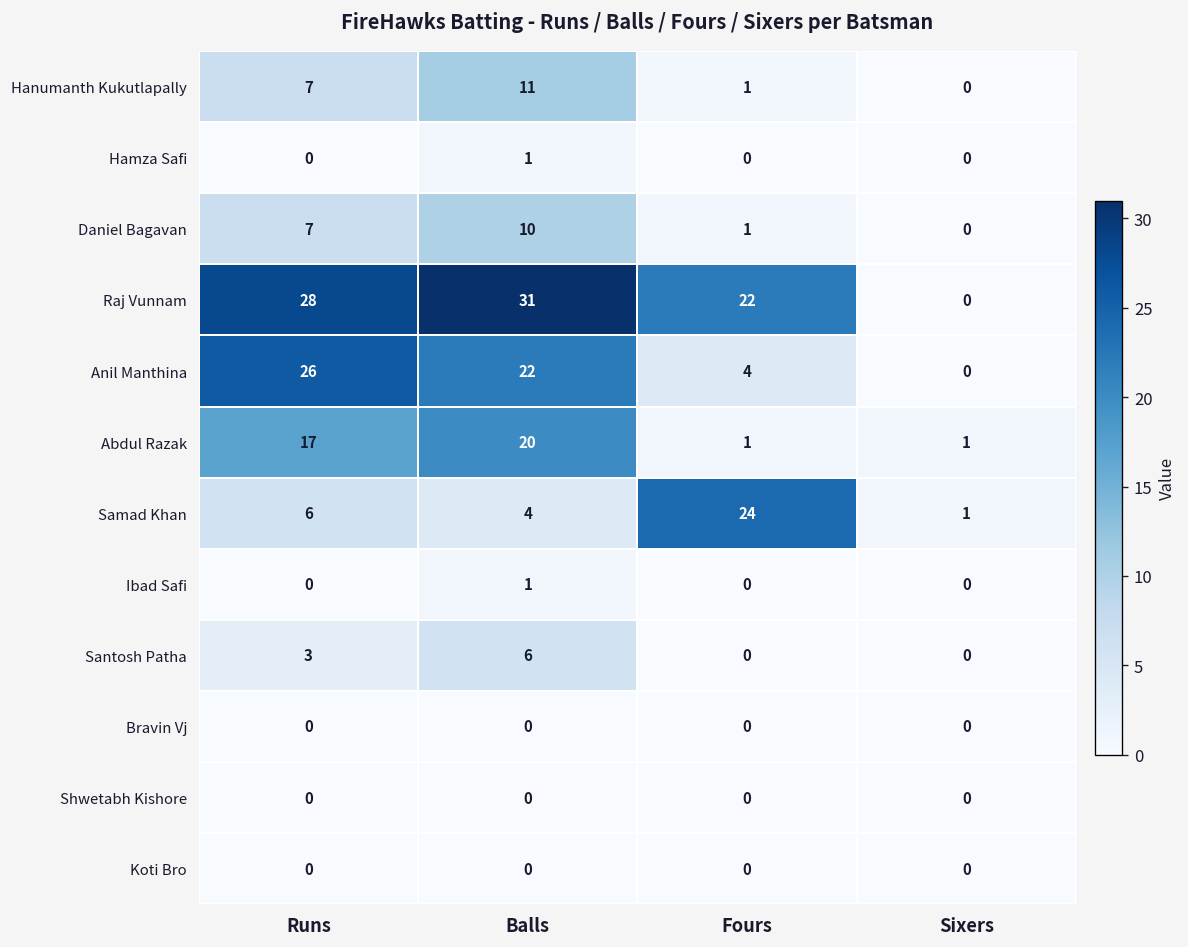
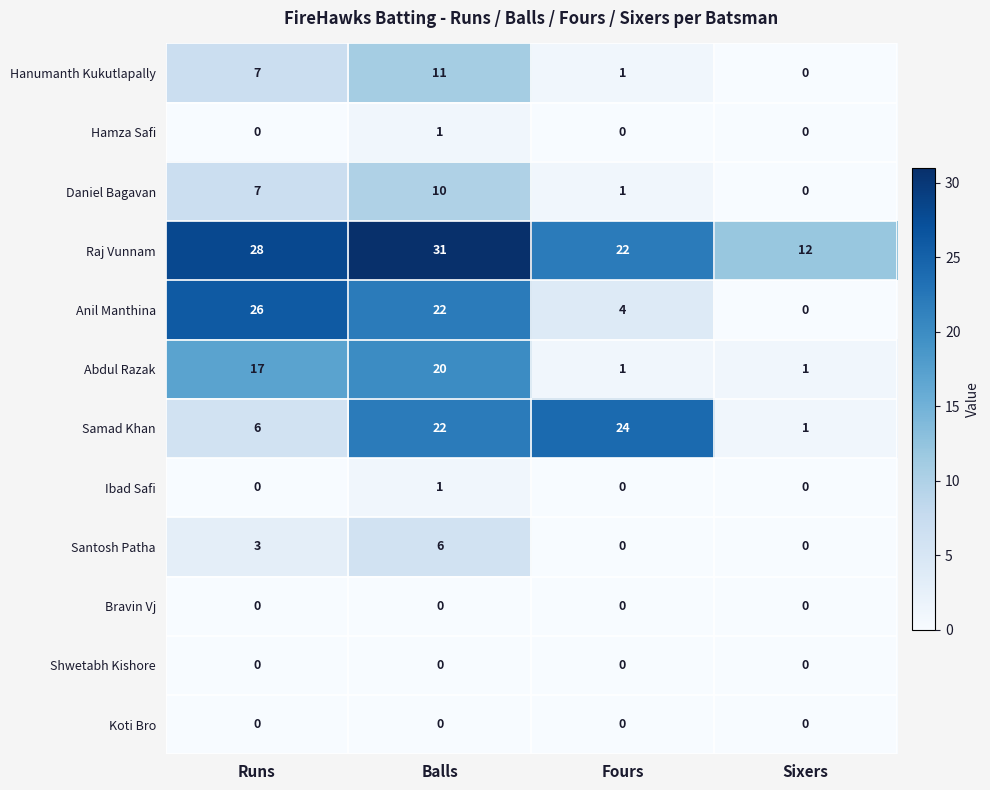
  {
    "Hanumanth Kukutlapally": {
      "Runs": 7,
      "Balls": 11,
      "Fours": 1,
      "Sixers": 0
    },
    "Hamza Safi": {
      "Runs": 0,
      "Balls": 1,
      "Fours": 0,
      "Sixers": 0
    },
    "Daniel Bagavan": {
      "Runs": 7,
      "Balls": 10,
      "Fours": 1,
      "Sixers": 0
    },
    "Raj Vunnam": {
      "Runs": 28,
      "Balls": 31,
      "Fours": 22,
-     "Sixers": 0
+     "Sixers": 12
    },
    "Anil Manthina": {
      "Runs": 26,
      "Balls": 22,
      "Fours": 4,
      "Sixers": 0
    },
    "Abdul Razak": {
      "Runs": 17,
      "Balls": 20,
      "Fours": 1,
      "Sixers": 1
    },
    "Samad Khan": {
      "Runs": 6,
-     "Balls": 4,
+     "Balls": 22,
      "Fours": 24,
      "Sixers": 1
    },
    "Ibad Safi": {
      "Runs": 0,
      "Balls": 1,
      "Fours": 0,
      "Sixers": 0
    },
    "Santosh Patha": {
      "Runs": 3,
      "Balls": 6,
      "Fours": 0,
      "Sixers": 0
    },
    "Bravin Vj": {
      "Runs": 0,
      "Balls": 0,
      "Fours": 0,
      "Sixers": 0
    },
    "Shwetabh Kishore": {
      "Runs": 0,
      "Balls": 0,
      "Fours": 0,
      "Sixers": 0
    },
    "Koti Bro": {
      "Runs": 0,
      "Balls": 0,
      "Fours": 0,
      "Sixers": 0
    }
  }
